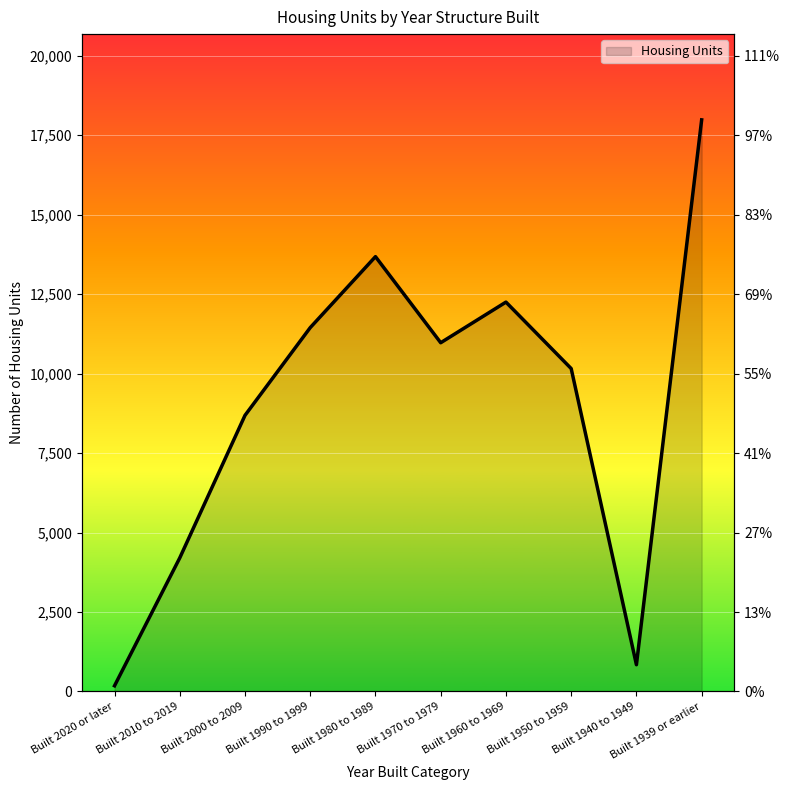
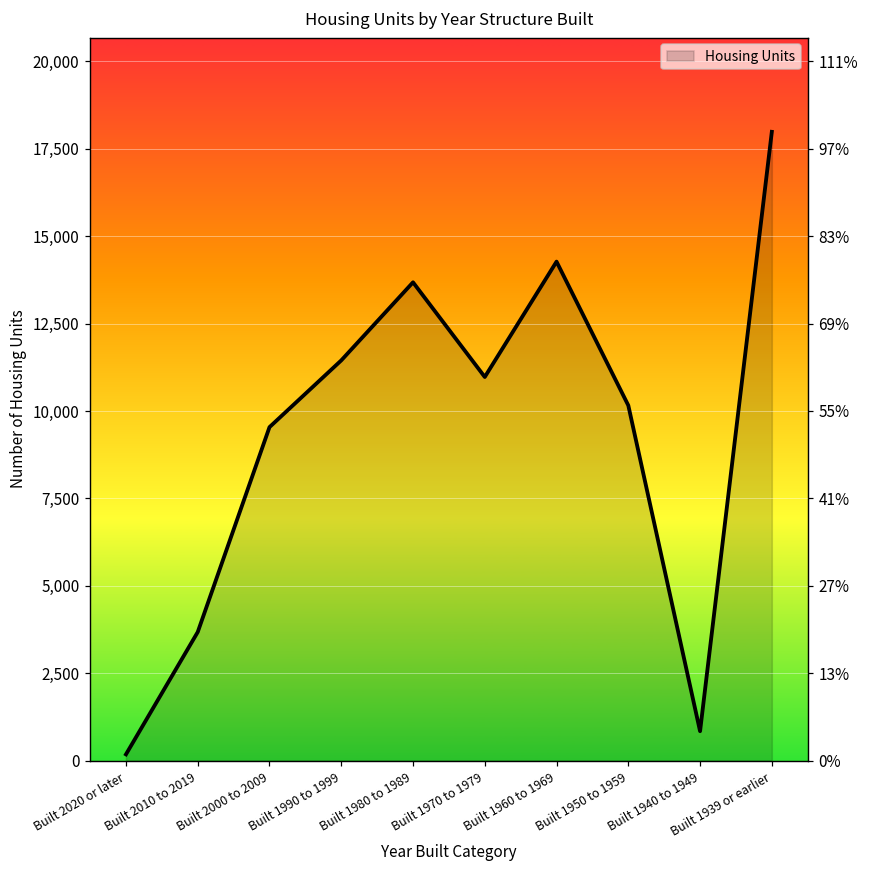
  {
    "Built 2020 or later": "200",
-   "Built 2010 to 2019": "4,200",
-   "Built 2000 to 2009": "8,700",
+   "Built 2010 to 2019": "3,700",
+   "Built 2000 to 2009": "9,500",
    "Built 1990 to 1999": "11,400",
    "Built 1980 to 1989": "13,700",
    "Built 1970 to 1979": "11,000",
-   "Built 1960 to 1969": "12,300",
+   "Built 1960 to 1969": "14,300",
    "Built 1950 to 1959": "10,200",
    "Built 1940 to 1949": "800",
    "Built 1939 or earlier": "18,000"
  }
